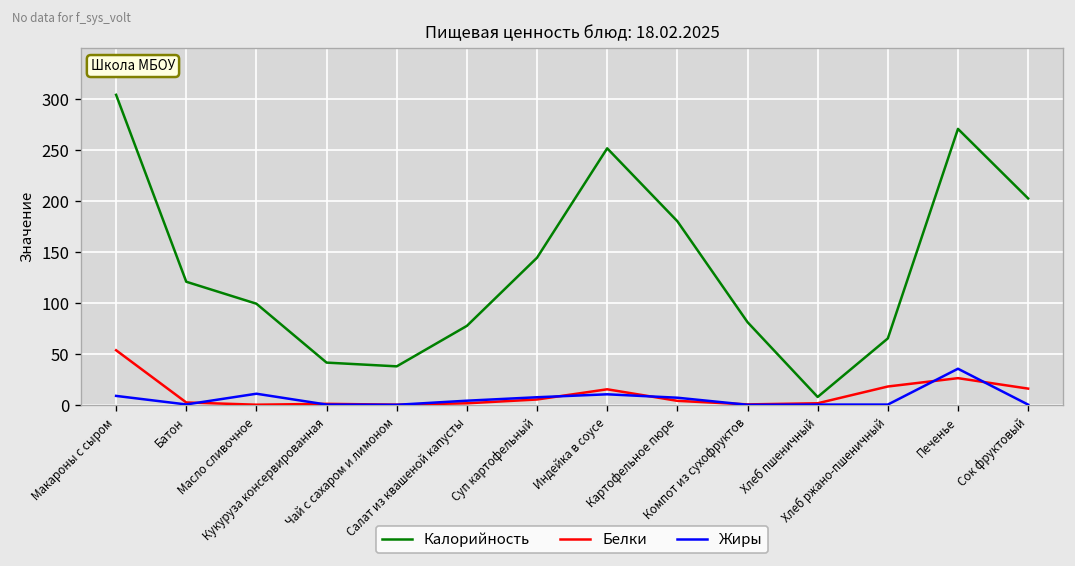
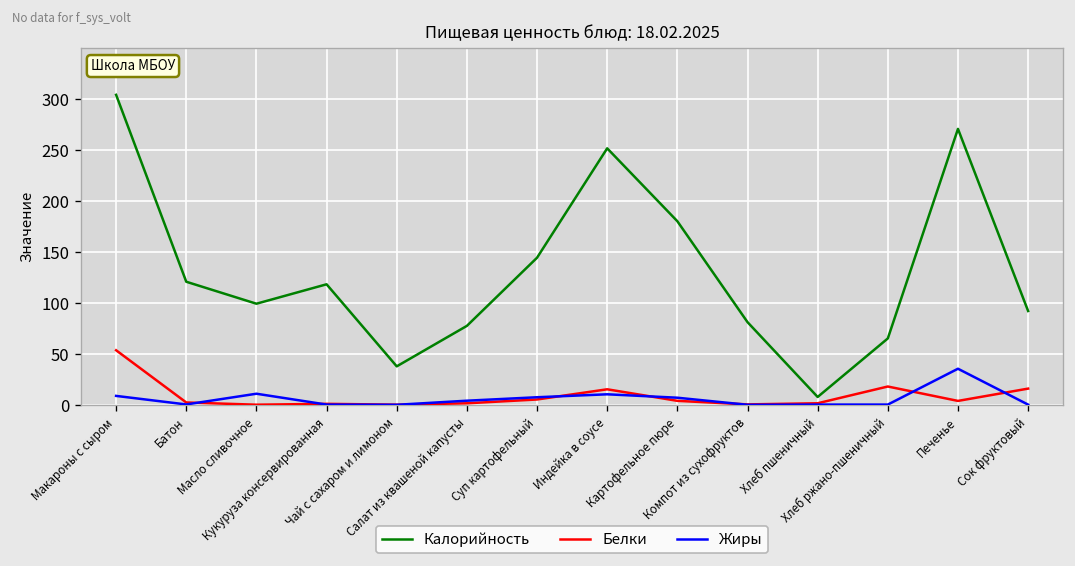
  {
    "Калорийность": {
      "Макароны с сыром": 300,
      "Батон": 120,
      "Масло сливочное": 100,
-     "Кукуруза консервированная": 40,
+     "Кукуруза консервированная": 120,
      "Чай с сахаром и лимоном": 40,
      "Салат из квашеной капусты": 80,
      "Суп картофельный": 140,
      "Индейка в соусе": 250,
      "Картофельное пюре": 180,
      "Компот из сухофруктов": 80,
      "Хлеб пшеничный": 10,
      "Хлеб ржано-пшеничный": 70,
      "Печенье": 270,
-     "Сок фруктовый": 200
+     "Сок фруктовый": 90
    },
    "Белки": {
      "Макароны с сыром": 50,
      "Масло сливочное": 0,
      "Индейка в соусе": 20,
      "Картофельное пюре": 0,
      "Хлеб ржано-пшеничный": 20,
-     "Печенье": 30,
+     "Печенье": 0,
      "Сок фруктовый": 20
    },
    "Жиры": {
      "Макароны с сыром": 10,
      "Масло сливочное": 10,
      "Индейка в соусе": 10,
      "Картофельное пюре": 10,
      "Хлеб ржано-пшеничный": 0,
      "Печенье": 40,
      "Сок фруктовый": 0
    }
  }
